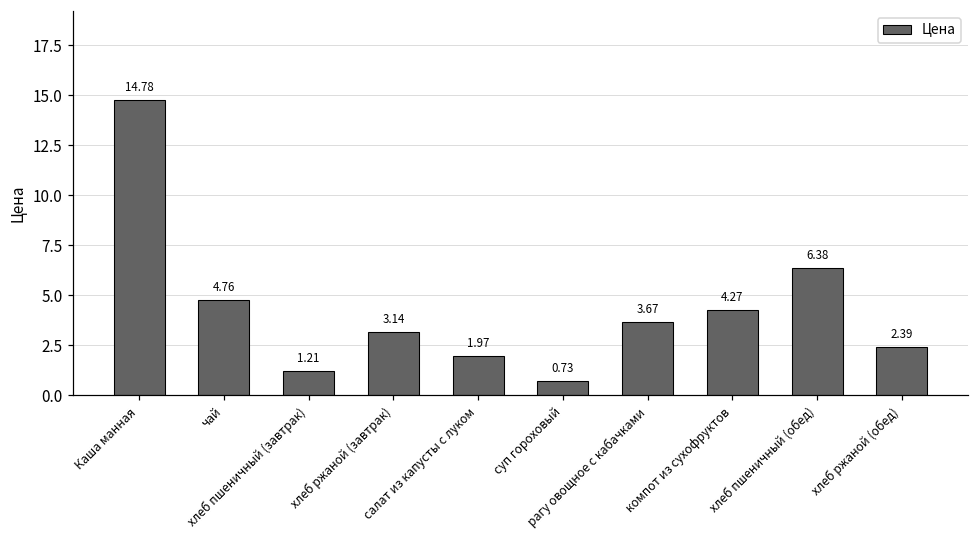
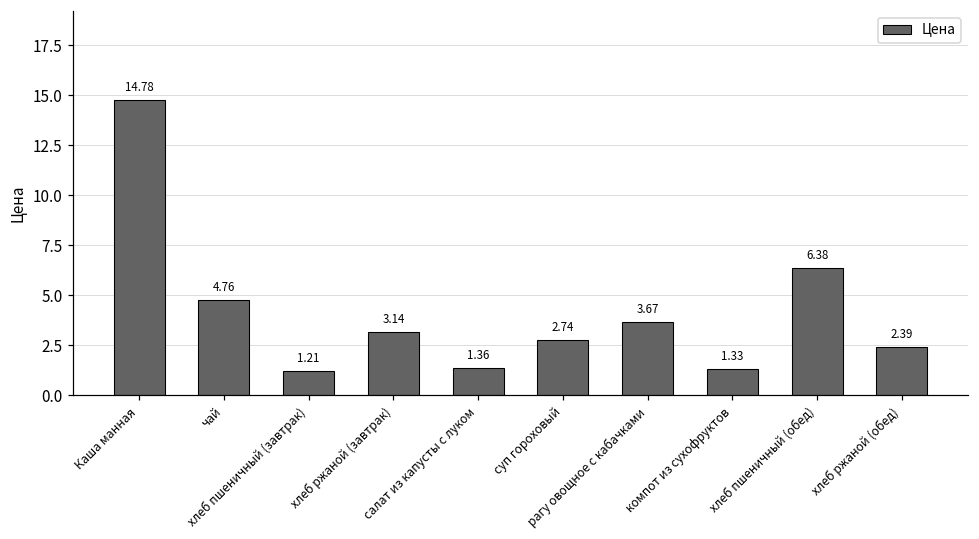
  {
    "Каша манная": 14.78,
    "чай": 4.76,
    "хлеб пшеничный (завтрак)": 1.21,
    "хлеб ржаной (завтрак)": 3.14,
-   "салат из капусты с луком": 1.97,
-   "суп гороховый": 0.73,
+   "салат из капусты с луком": 1.36,
+   "суп гороховый": 2.74,
    "рагу овощное с кабачками": 3.67,
-   "компот из сухофруктов": 4.27,
+   "компот из сухофруктов": 1.33,
    "хлеб пшеничный (обед)": 6.38,
    "хлеб ржаной (обед)": 2.39
  }
